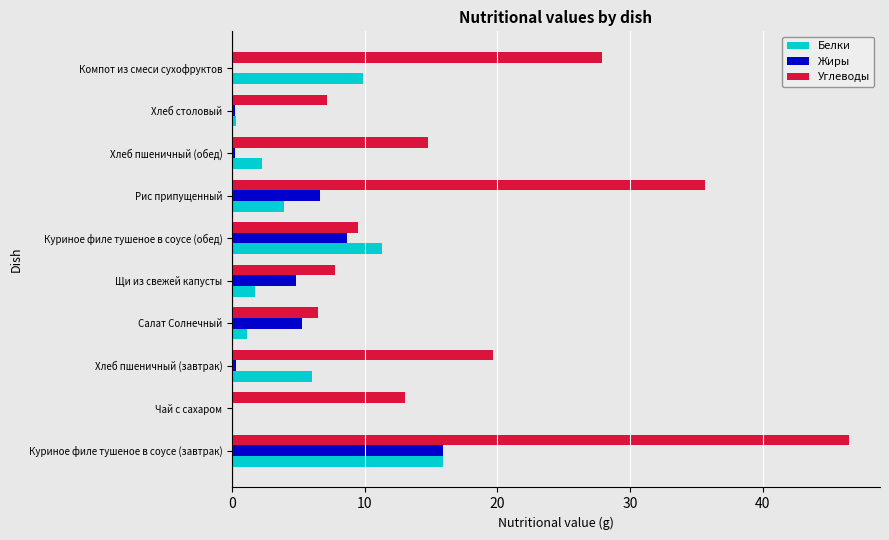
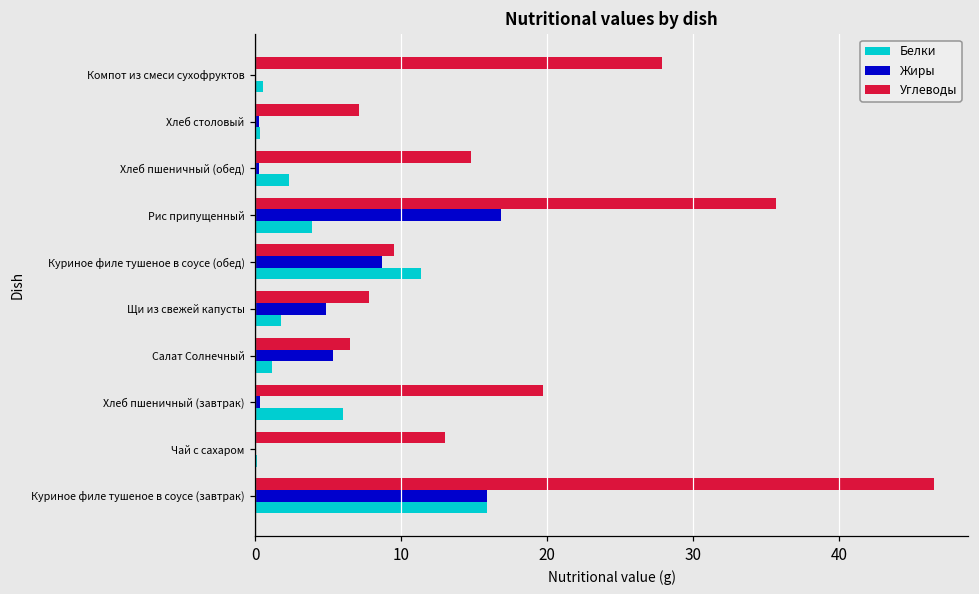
  {
    "Белки": {
-     "Компот из смеси сухофруктов": 9.9,
+     "Компот из смеси сухофруктов": 0.6,
      "Хлеб столовый": 0.3,
      "Хлеб пшеничный (обед)": 2.3,
      "Рис припущенный": 3.9,
      "Куриное филе тушеное в соусе (обед)": 11.3,
      "Щи из свежей капусты": 1.8,
      "Салат Солнечный": 1.1,
      "Хлеб пшеничный (завтрак)": 6.0,
      "Куриное филе тушеное в соусе (завтрак)": 15.9
    },
    "Жиры": {
      "Компот из смеси сухофруктов": 0.0,
      "Хлеб столовый": 0.3,
      "Хлеб пшеничный (обед)": 0.2,
-     "Рис припущенный": 6.7,
+     "Рис припущенный": 16.8,
      "Куриное филе тушеное в соусе (обед)": 8.7,
      "Щи из свежей капусты": 4.9,
      "Салат Солнечный": 5.3,
      "Хлеб пшеничный (завтрак)": 0.3,
      "Чай с сахаром": 0.0,
      "Куриное филе тушеное в соусе (завтрак)": 15.9
    },
    "Углеводы": {
      "Компот из смеси сухофруктов": 27.9,
      "Хлеб столовый": 7.1,
      "Хлеб пшеничный (обед)": 14.8,
      "Рис припущенный": 35.6,
      "Куриное филе тушеное в соусе (обед)": 9.5,
      "Щи из свежей капусты": 7.8,
      "Салат Солнечный": 6.5,
      "Хлеб пшеничный (завтрак)": 19.7,
      "Чай с сахаром": 13.0,
      "Куриное филе тушеное в соусе (завтрак)": 46.5
    }
  }
